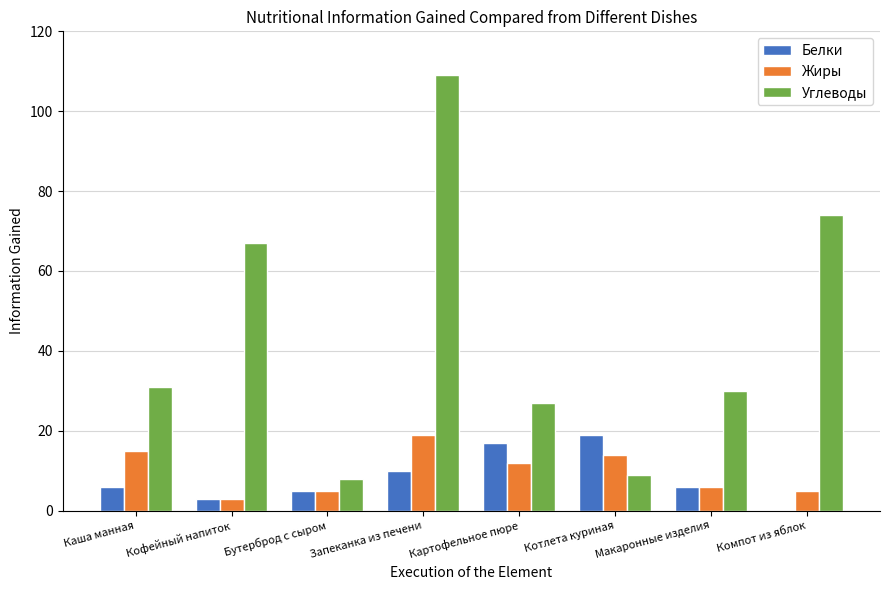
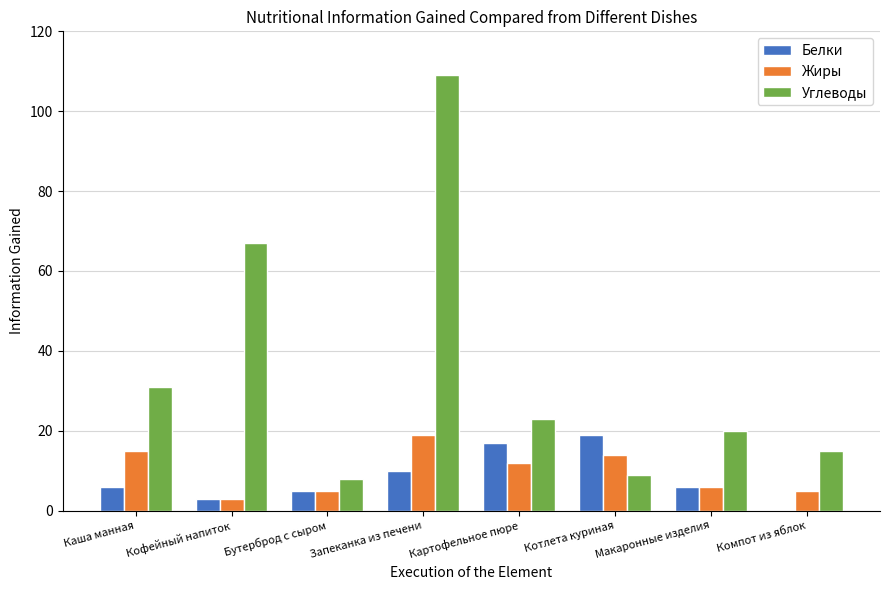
  {
    "Белки": {
      "Каша манная": 6,
      "Кофейный напиток": 3,
      "Бутерброд с сыром": 5,
      "Запеканка из печени": 10,
      "Картофельное пюре": 17,
      "Котлета куриная": 19,
      "Макаронные изделия": 6,
      "Компот из яблок": 0
    },
    "Жиры": {
      "Каша манная": 15,
      "Кофейный напиток": 3,
      "Бутерброд с сыром": 5,
      "Запеканка из печени": 19,
      "Картофельное пюре": 12,
      "Котлета куриная": 14,
      "Макаронные изделия": 6,
      "Компот из яблок": 5
    },
    "Углеводы": {
      "Каша манная": 31,
      "Кофейный напиток": 67,
      "Бутерброд с сыром": 8,
      "Запеканка из печени": 109,
-     "Картофельное пюре": 27,
+     "Картофельное пюре": 23,
      "Котлета куриная": 9,
-     "Макаронные изделия": 30,
-     "Компот из яблок": 74
+     "Макаронные изделия": 20,
+     "Компот из яблок": 15
    }
  }
